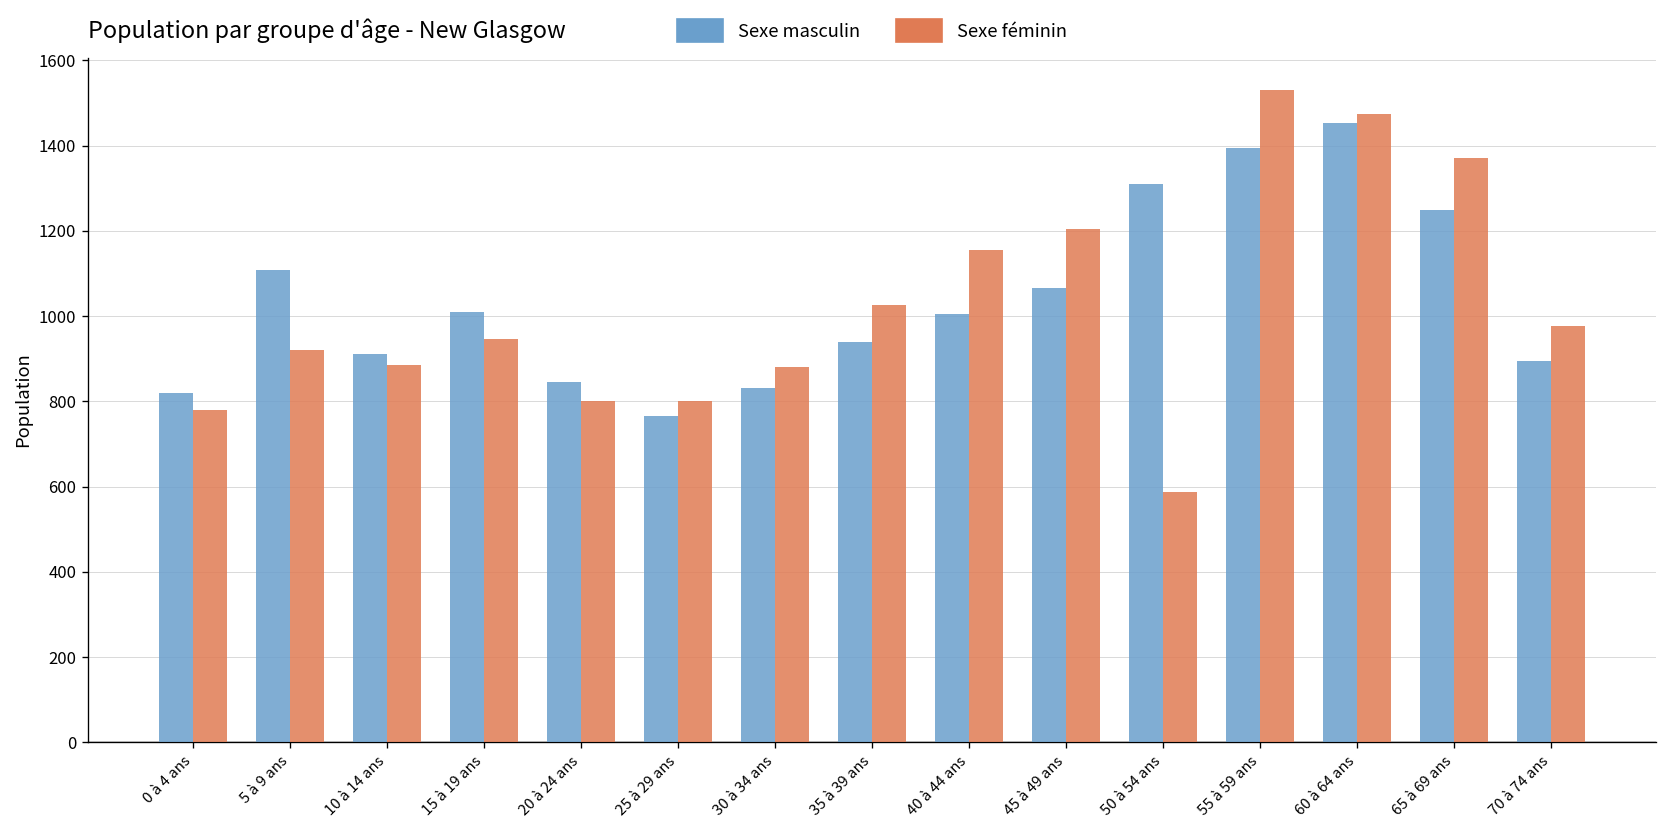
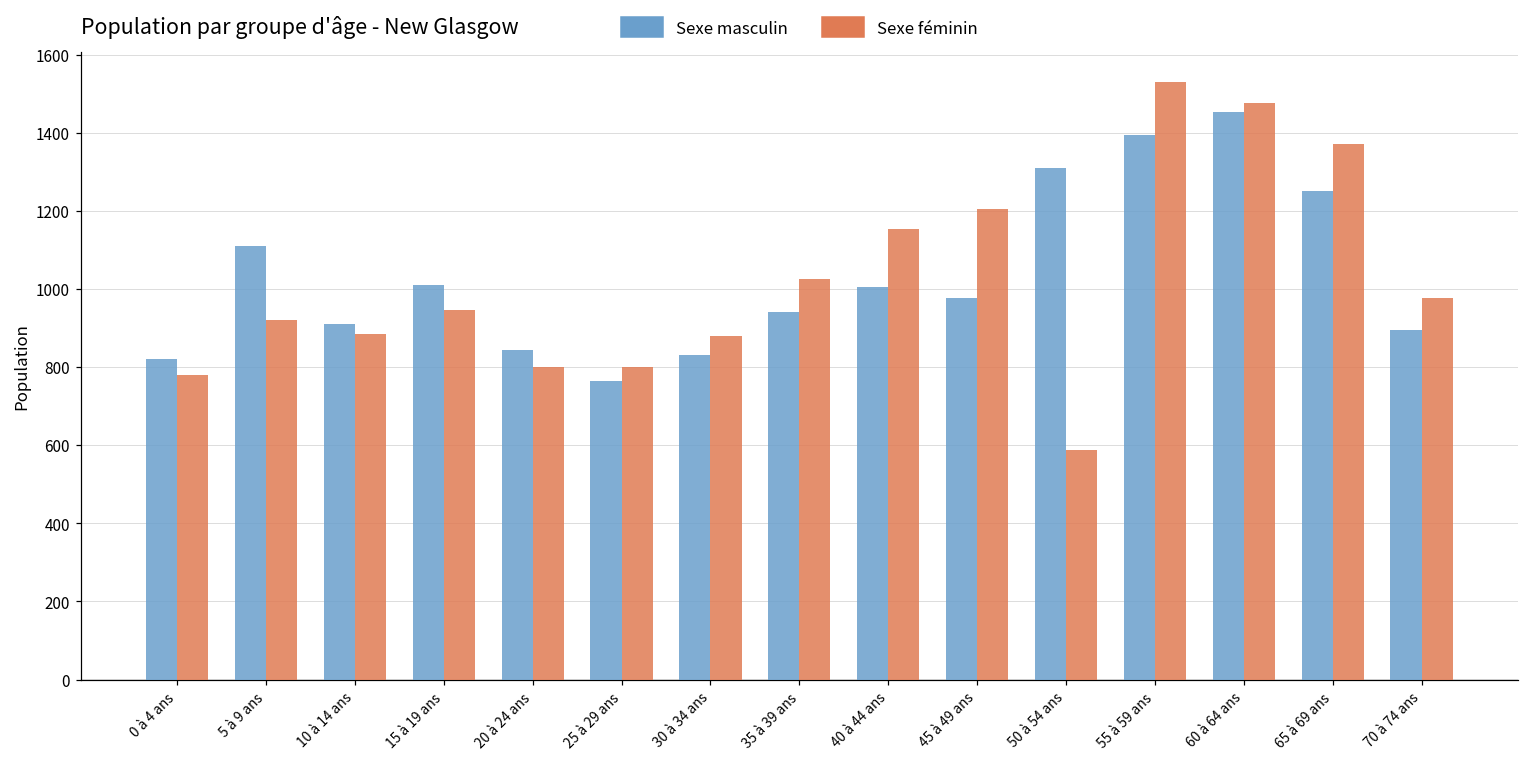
  {
    "Sexe masculin": {
      "0 à 4 ans": 820,
      "5 à 9 ans": 1110,
      "10 à 14 ans": 910,
      "15 à 19 ans": 1010,
      "20 à 24 ans": 850,
      "25 à 29 ans": 770,
      "30 à 34 ans": 830,
      "35 à 39 ans": 940,
      "40 à 44 ans": 1010,
-     "45 à 49 ans": 1070,
+     "45 à 49 ans": 980,
      "50 à 54 ans": 1310,
      "55 à 59 ans": 1400,
      "60 à 64 ans": 1450,
      "65 à 69 ans": 1250,
      "70 à 74 ans": 900
    },
    "Sexe féminin": {
      "0 à 4 ans": 780,
      "5 à 9 ans": 920,
      "10 à 14 ans": 890,
      "15 à 19 ans": 950,
      "20 à 24 ans": 800,
      "25 à 29 ans": 800,
      "30 à 34 ans": 880,
      "35 à 39 ans": 1030,
      "40 à 44 ans": 1150,
      "45 à 49 ans": 1210,
      "50 à 54 ans": 590,
      "55 à 59 ans": 1530,
      "60 à 64 ans": 1480,
      "65 à 69 ans": 1370,
      "70 à 74 ans": 980
    }
  }
